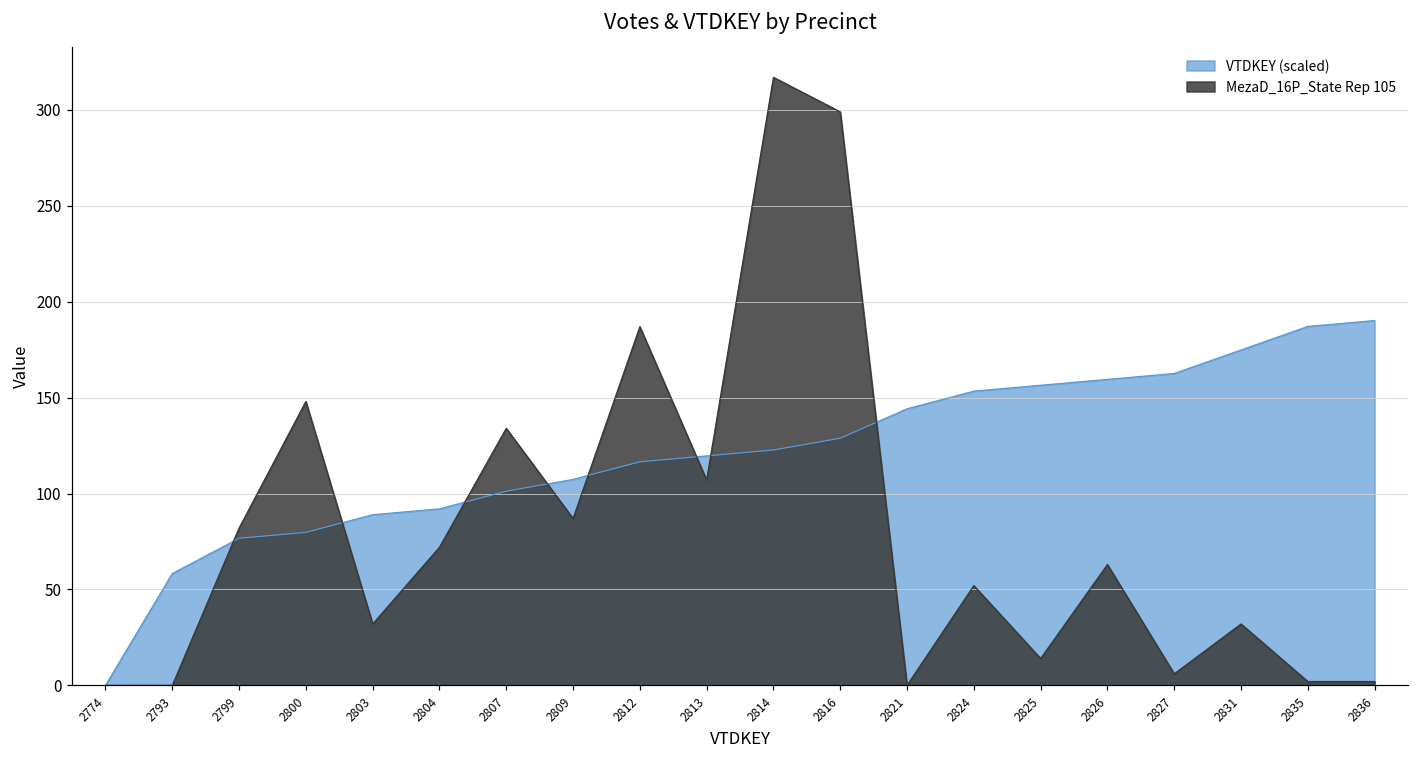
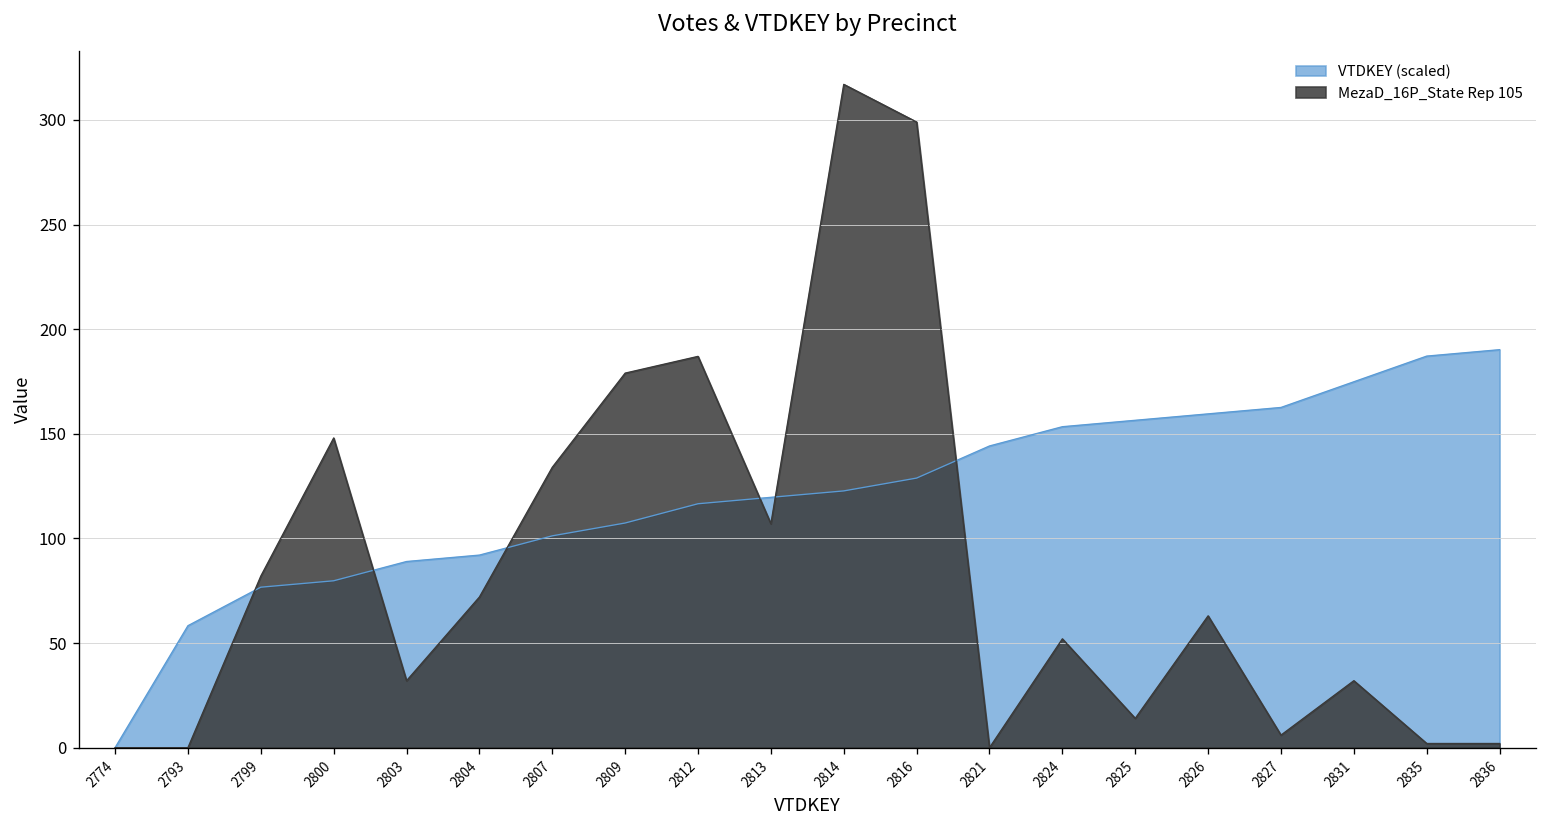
  {
    "VTDKEY (scaled)": {
      "2793": 58,
      "2799": 77,
      "2800": 80,
      "2803": 89,
      "2804": 92,
      "2807": 101,
      "2809": 107,
      "2812": 117,
      "2813": 120,
      "2814": 123,
      "2816": 129,
      "2821": 144,
      "2824": 153,
      "2825": 156,
      "2826": 160,
      "2827": 163,
      "2831": 175,
      "2835": 187,
      "2836": 190
    },
    "MezaD_16P_State Rep 105": {
      "2793": 0,
      "2799": 82,
      "2800": 148,
      "2803": 32,
      "2804": 72,
      "2807": 134,
-     "2809": 87,
+     "2809": 179,
      "2812": 187,
      "2813": 107,
      "2814": 317,
      "2816": 299,
      "2821": 0,
      "2824": 52,
      "2825": 14,
      "2826": 63,
      "2827": 6,
      "2831": 32,
      "2835": 2,
      "2836": 2
    }
  }
